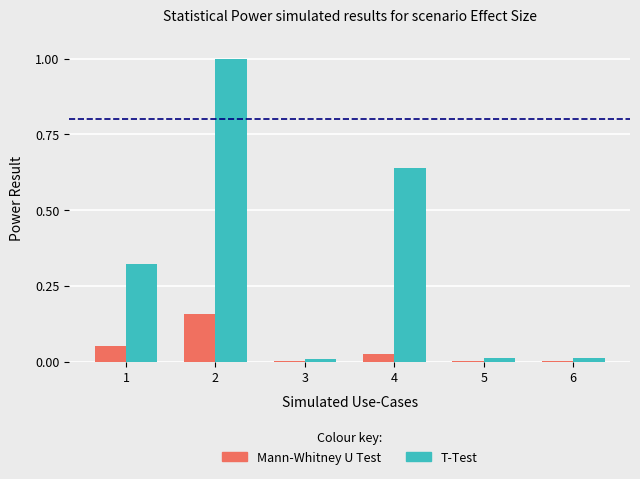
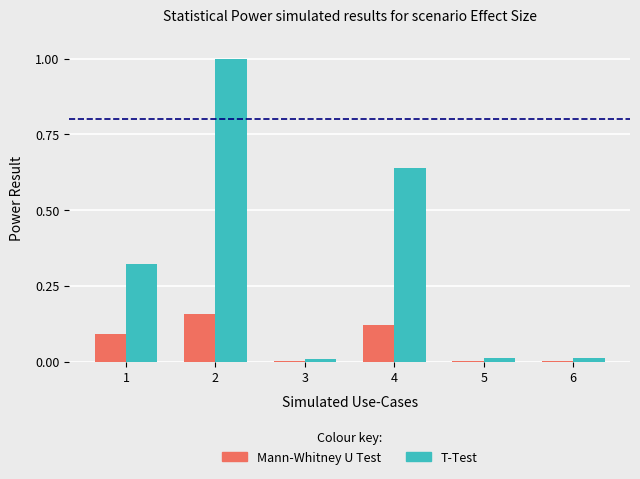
  {
    "Mann-Whitney U Test": {
-     "1": 0.05,
+     "1": 0.09,
      "2": 0.16,
-     "4": 0.03
+     "4": 0.12
    },
    "T-Test": {
      "1": 0.32,
      "2": 1.00,
      "4": 0.64,
      "5": 0.01,
      "6": 0.01
    }
  }
